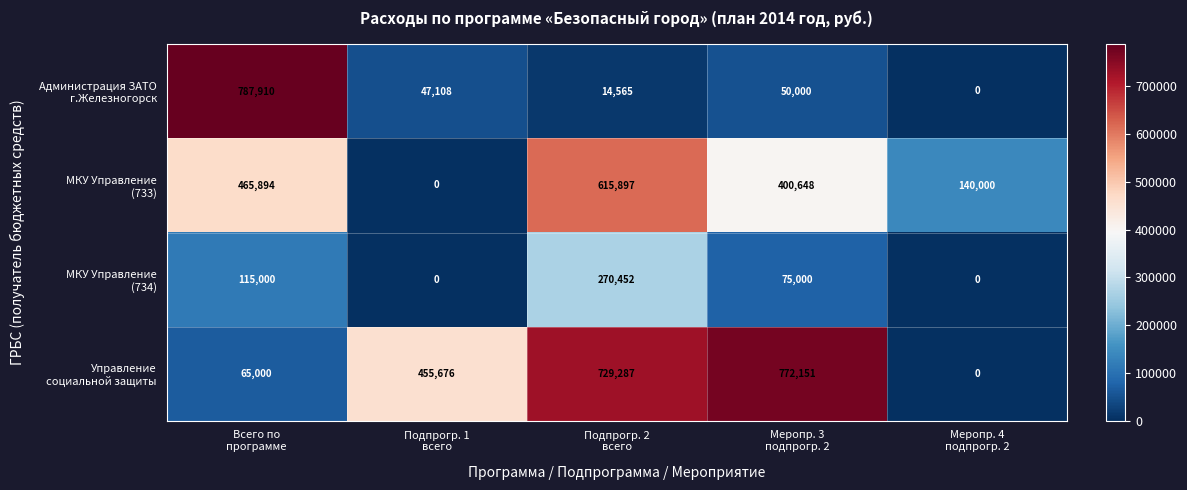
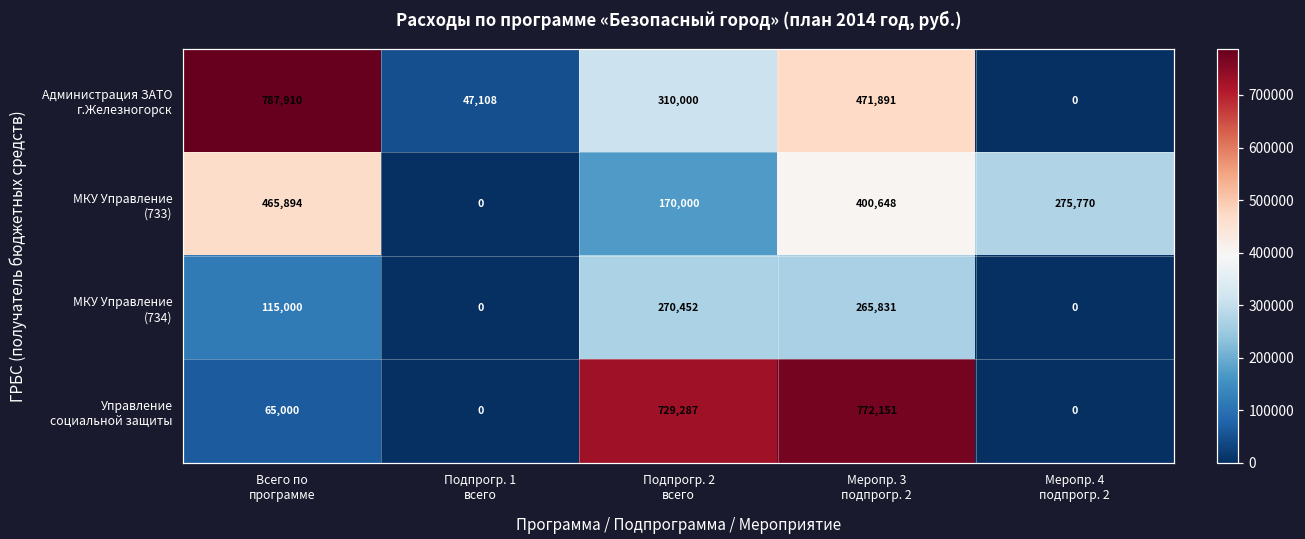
  {
    "Администрация ЗАТО г.Железногорск": {
      "Всего по программе": "787,910",
      "Подпрогр. 1 всего": "47,108",
-     "Подпрогр. 2 всего": "14,565",
-     "Меропр. 3 подпрогр. 2": "50,000",
+     "Подпрогр. 2 всего": "310,000",
+     "Меропр. 3 подпрогр. 2": "471,891",
      "Меропр. 4 подпрогр. 2": "0"
    },
    "МКУ Управление (733)": {
      "Всего по программе": "465,894",
      "Подпрогр. 1 всего": "0",
-     "Подпрогр. 2 всего": "615,897",
+     "Подпрогр. 2 всего": "170,000",
      "Меропр. 3 подпрогр. 2": "400,648",
-     "Меропр. 4 подпрогр. 2": "140,000"
+     "Меропр. 4 подпрогр. 2": "275,770"
    },
    "МКУ Управление (734)": {
      "Всего по программе": "115,000",
      "Подпрогр. 1 всего": "0",
      "Подпрогр. 2 всего": "270,452",
-     "Меропр. 3 подпрогр. 2": "75,000",
+     "Меропр. 3 подпрогр. 2": "265,831",
      "Меропр. 4 подпрогр. 2": "0"
    },
    "Управление социальной защиты": {
      "Всего по программе": "65,000",
-     "Подпрогр. 1 всего": "455,676",
+     "Подпрогр. 1 всего": "0",
      "Подпрогр. 2 всего": "729,287",
      "Меропр. 3 подпрогр. 2": "772,151",
      "Меропр. 4 подпрогр. 2": "0"
    }
  }
